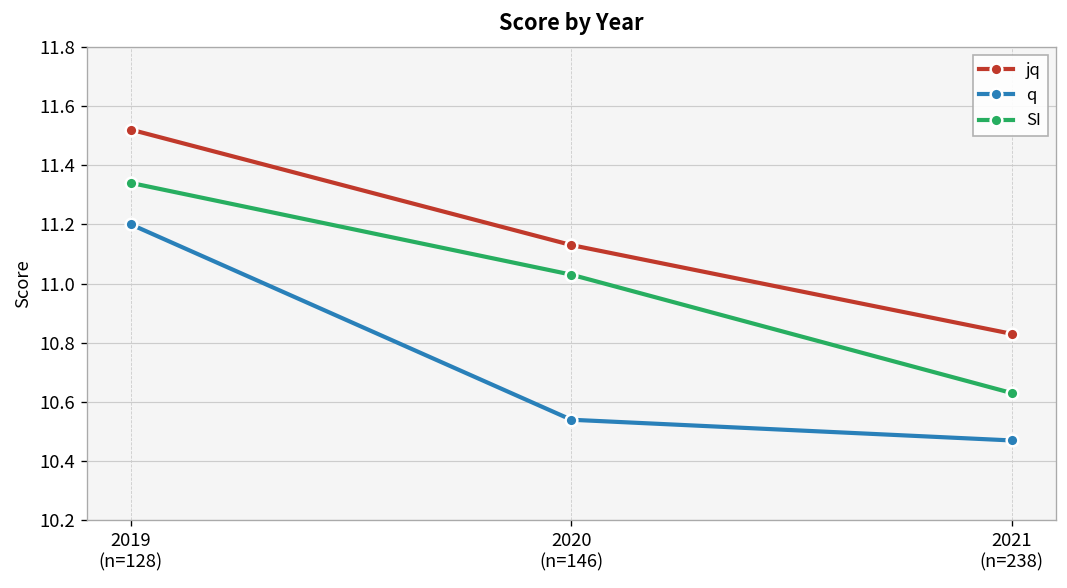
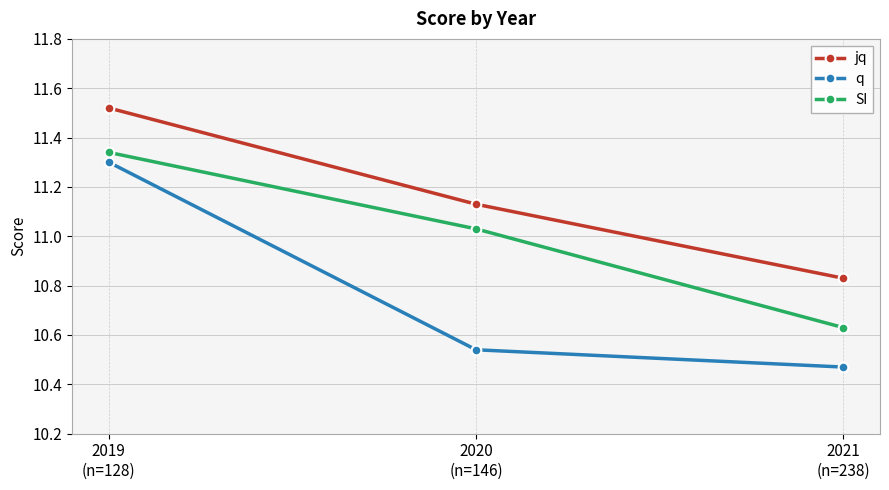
  {
    "jq": {
      "2019 (n=128)": 11.52,
      "2020 (n=146)": 11.13,
      "2021 (n=238)": 10.83
    },
    "q": {
-     "2019 (n=128)": 11.2,
+     "2019 (n=128)": 11.3,
      "2020 (n=146)": 10.54,
      "2021 (n=238)": 10.47
    },
    "SI": {
      "2019 (n=128)": 11.34,
      "2020 (n=146)": 11.03,
      "2021 (n=238)": 10.63
    }
  }
